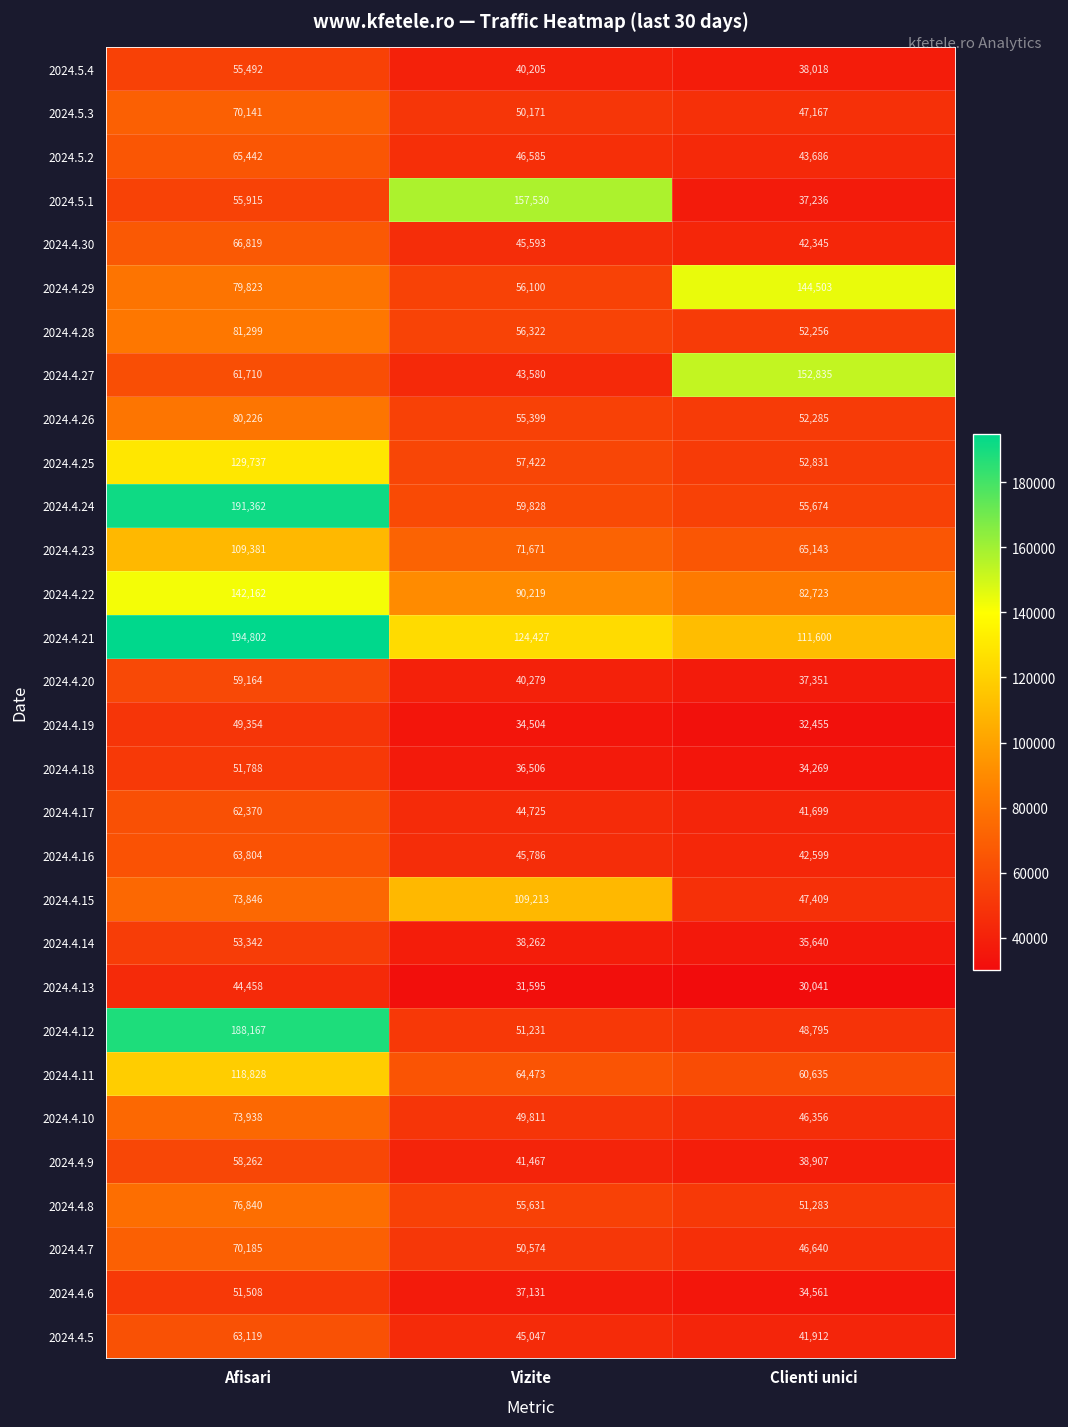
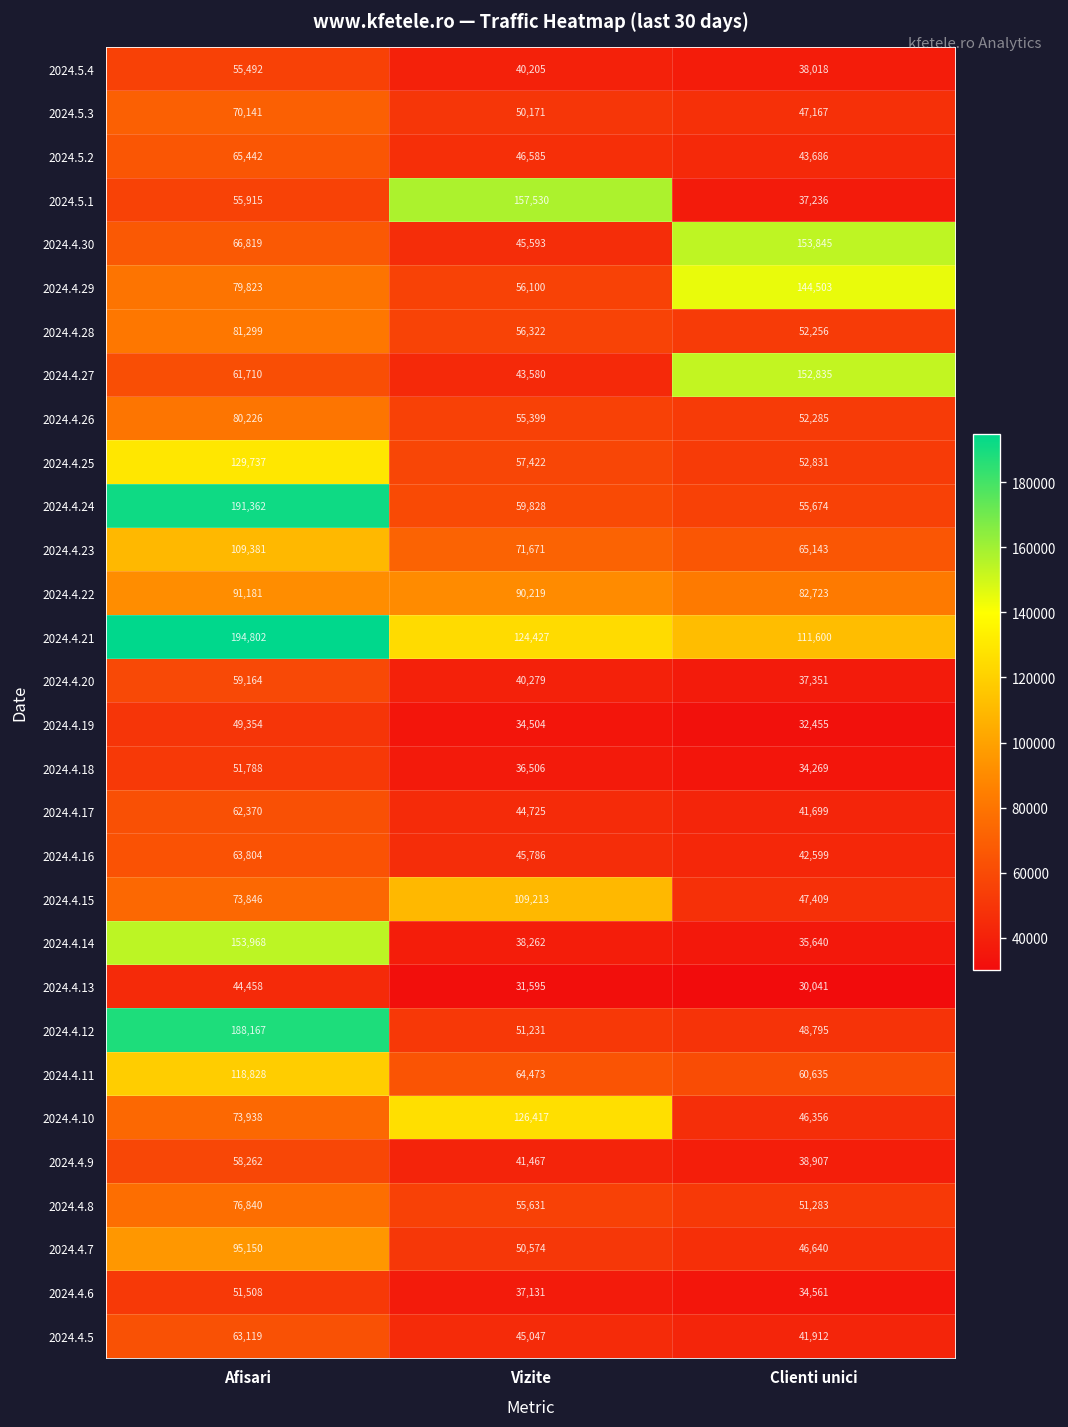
  {
    "2024.5.4": {
      "Afisari": "55,492",
      "Vizite": "40,205",
      "Clienti unici": "38,018"
    },
    "2024.5.3": {
      "Afisari": "70,141",
      "Vizite": "50,171",
      "Clienti unici": "47,167"
    },
    "2024.5.2": {
      "Afisari": "65,442",
      "Vizite": "46,585",
      "Clienti unici": "43,686"
    },
    "2024.5.1": {
      "Afisari": "55,915",
      "Vizite": "157,530",
      "Clienti unici": "37,236"
    },
    "2024.4.30": {
      "Afisari": "66,819",
      "Vizite": "45,593",
-     "Clienti unici": "42,345"
+     "Clienti unici": "153,845"
    },
    "2024.4.29": {
      "Afisari": "79,823",
      "Vizite": "56,100",
      "Clienti unici": "144,503"
    },
    "2024.4.28": {
      "Afisari": "81,299",
      "Vizite": "56,322",
      "Clienti unici": "52,256"
    },
    "2024.4.27": {
      "Afisari": "61,710",
      "Vizite": "43,580",
      "Clienti unici": "152,835"
    },
    "2024.4.26": {
      "Afisari": "80,226",
      "Vizite": "55,399",
      "Clienti unici": "52,285"
    },
    "2024.4.25": {
      "Afisari": "129,737",
      "Vizite": "57,422",
      "Clienti unici": "52,831"
    },
    "2024.4.24": {
      "Afisari": "191,362",
      "Vizite": "59,828",
      "Clienti unici": "55,674"
    },
    "2024.4.23": {
      "Afisari": "109,381",
      "Vizite": "71,671",
      "Clienti unici": "65,143"
    },
    "2024.4.22": {
-     "Afisari": "142,162",
+     "Afisari": "91,181",
      "Vizite": "90,219",
      "Clienti unici": "82,723"
    },
    "2024.4.21": {
      "Afisari": "194,802",
      "Vizite": "124,427",
      "Clienti unici": "111,600"
    },
    "2024.4.20": {
      "Afisari": "59,164",
      "Vizite": "40,279",
      "Clienti unici": "37,351"
    },
    "2024.4.19": {
      "Afisari": "49,354",
      "Vizite": "34,504",
      "Clienti unici": "32,455"
    },
    "2024.4.18": {
      "Afisari": "51,788",
      "Vizite": "36,506",
      "Clienti unici": "34,269"
    },
    "2024.4.17": {
      "Afisari": "62,370",
      "Vizite": "44,725",
      "Clienti unici": "41,699"
    },
    "2024.4.16": {
      "Afisari": "63,804",
      "Vizite": "45,786",
      "Clienti unici": "42,599"
    },
    "2024.4.15": {
      "Afisari": "73,846",
      "Vizite": "109,213",
      "Clienti unici": "47,409"
    },
    "2024.4.14": {
-     "Afisari": "53,342",
+     "Afisari": "153,968",
      "Vizite": "38,262",
      "Clienti unici": "35,640"
    },
    "2024.4.13": {
      "Afisari": "44,458",
      "Vizite": "31,595",
      "Clienti unici": "30,041"
    },
    "2024.4.12": {
      "Afisari": "188,167",
      "Vizite": "51,231",
      "Clienti unici": "48,795"
    },
    "2024.4.11": {
      "Afisari": "118,828",
      "Vizite": "64,473",
      "Clienti unici": "60,635"
    },
    "2024.4.10": {
      "Afisari": "73,938",
-     "Vizite": "49,811",
+     "Vizite": "126,417",
      "Clienti unici": "46,356"
    },
    "2024.4.9": {
      "Afisari": "58,262",
      "Vizite": "41,467",
      "Clienti unici": "38,907"
    },
    "2024.4.8": {
      "Afisari": "76,840",
      "Vizite": "55,631",
      "Clienti unici": "51,283"
    },
    "2024.4.7": {
-     "Afisari": "70,185",
+     "Afisari": "95,150",
      "Vizite": "50,574",
      "Clienti unici": "46,640"
    },
    "2024.4.6": {
      "Afisari": "51,508",
      "Vizite": "37,131",
      "Clienti unici": "34,561"
    },
    "2024.4.5": {
      "Afisari": "63,119",
      "Vizite": "45,047",
      "Clienti unici": "41,912"
    }
  }
